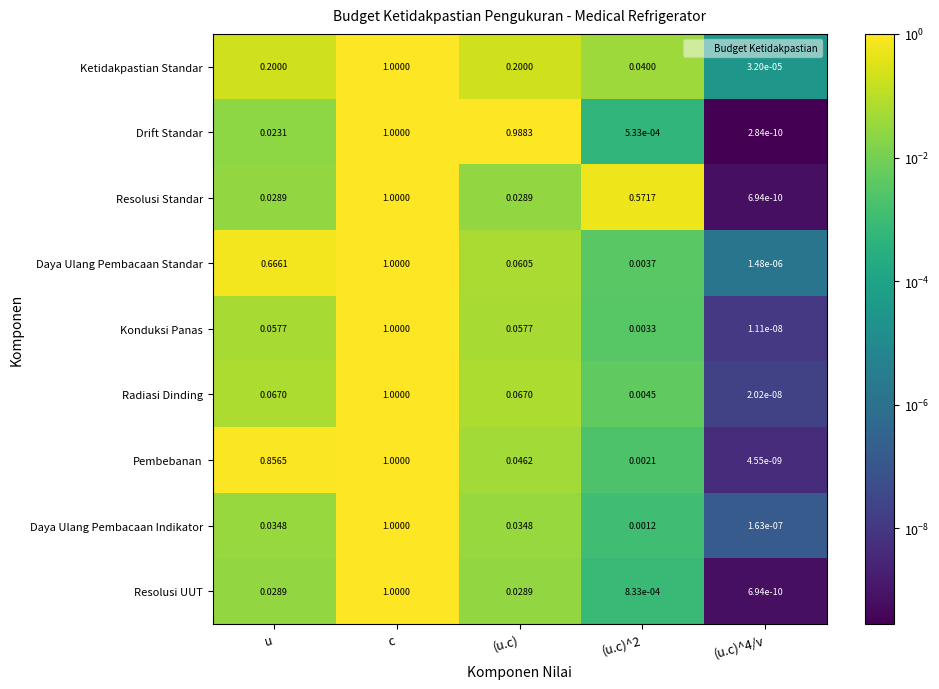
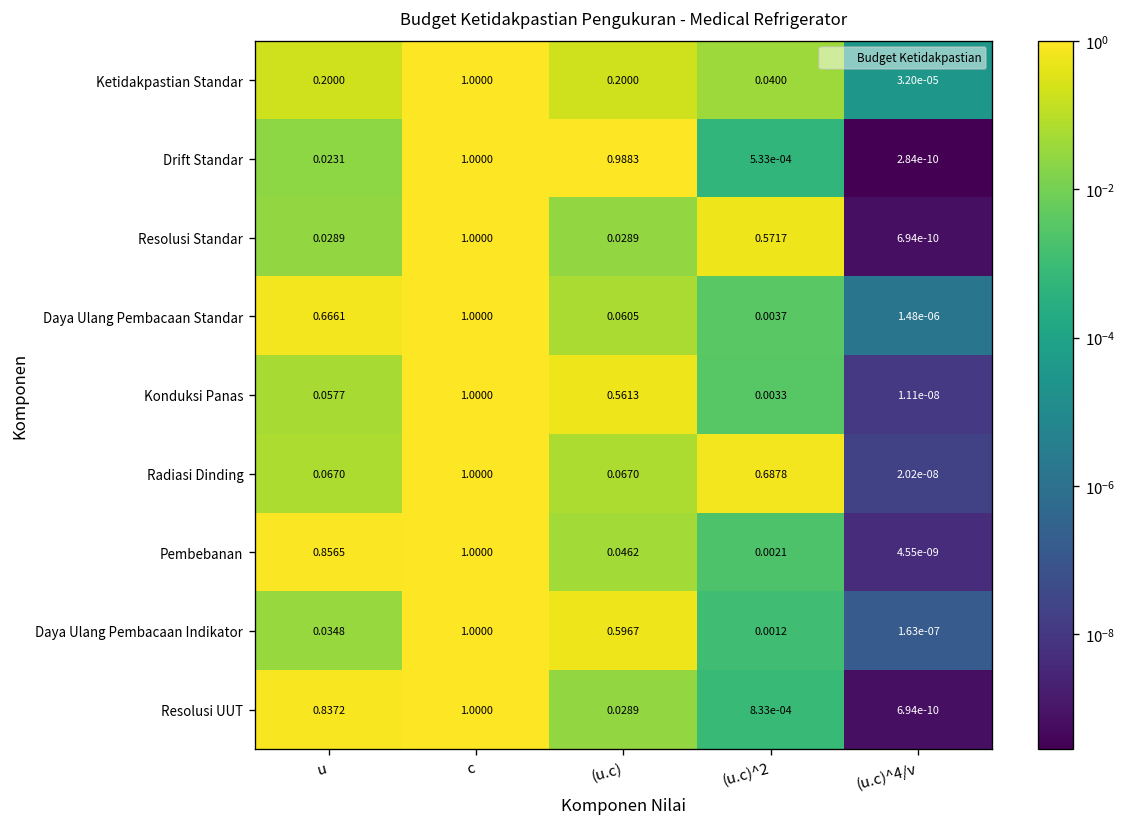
  {
    "Ketidakpastian Standar": {
      "u": "0.2000",
      "c": "1.0000",
      "(u.c)": "0.2000",
      "(u.c)^2": "0.0400",
      "(u.c)^4/v": "3.20e-05"
    },
    "Drift Standar": {
      "u": "0.0231",
      "c": "1.0000",
      "(u.c)": "0.9883",
      "(u.c)^2": "5.33e-04",
      "(u.c)^4/v": "2.84e-10"
    },
    "Resolusi Standar": {
      "u": "0.0289",
      "c": "1.0000",
      "(u.c)": "0.0289",
      "(u.c)^2": "0.5717",
      "(u.c)^4/v": "6.94e-10"
    },
    "Daya Ulang Pembacaan Standar": {
      "u": "0.6661",
      "c": "1.0000",
      "(u.c)": "0.0605",
      "(u.c)^2": "0.0037",
      "(u.c)^4/v": "1.48e-06"
    },
    "Konduksi Panas": {
      "u": "0.0577",
      "c": "1.0000",
-     "(u.c)": "0.0577",
+     "(u.c)": "0.5613",
      "(u.c)^2": "0.0033",
      "(u.c)^4/v": "1.11e-08"
    },
    "Radiasi Dinding": {
      "u": "0.0670",
      "c": "1.0000",
      "(u.c)": "0.0670",
-     "(u.c)^2": "0.0045",
+     "(u.c)^2": "0.6878",
      "(u.c)^4/v": "2.02e-08"
    },
    "Pembebanan": {
      "u": "0.8565",
      "c": "1.0000",
      "(u.c)": "0.0462",
      "(u.c)^2": "0.0021",
      "(u.c)^4/v": "4.55e-09"
    },
    "Daya Ulang Pembacaan Indikator": {
      "u": "0.0348",
      "c": "1.0000",
-     "(u.c)": "0.0348",
+     "(u.c)": "0.5967",
      "(u.c)^2": "0.0012",
      "(u.c)^4/v": "1.63e-07"
    },
    "Resolusi UUT": {
-     "u": "0.0289",
+     "u": "0.8372",
      "c": "1.0000",
      "(u.c)": "0.0289",
      "(u.c)^2": "8.33e-04",
      "(u.c)^4/v": "6.94e-10"
    }
  }
